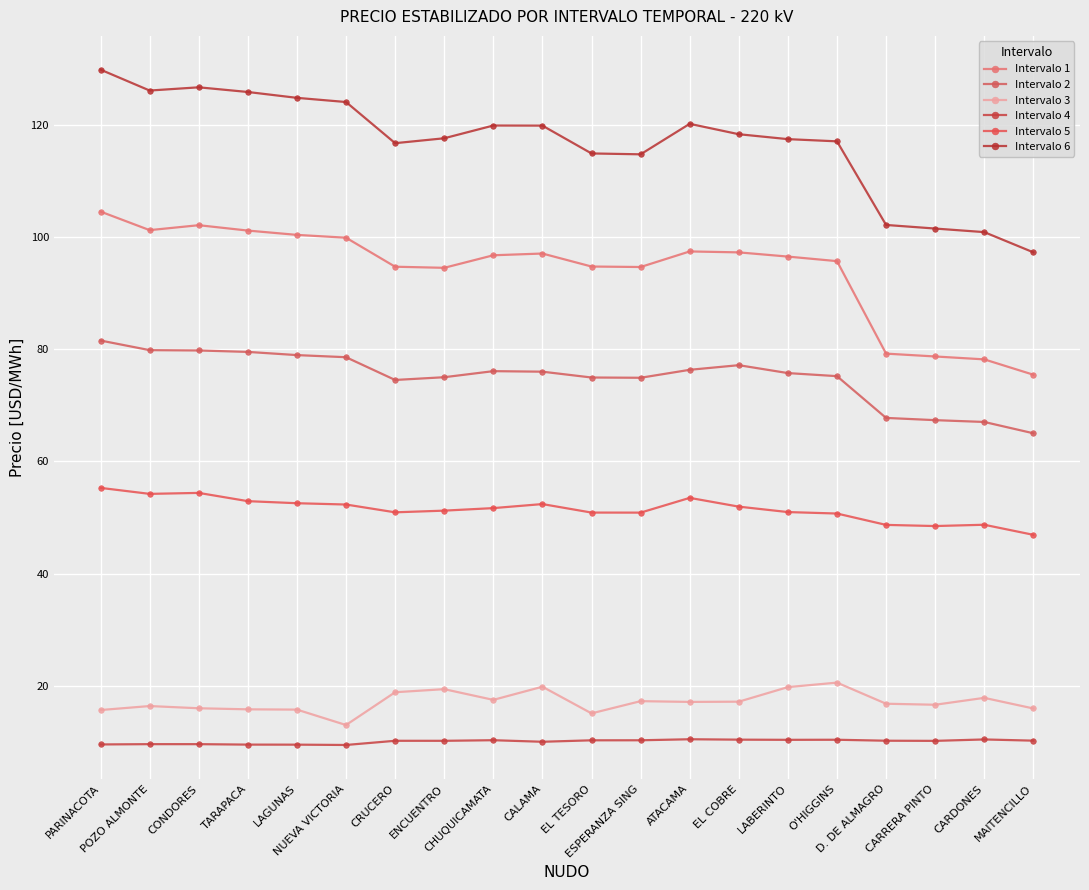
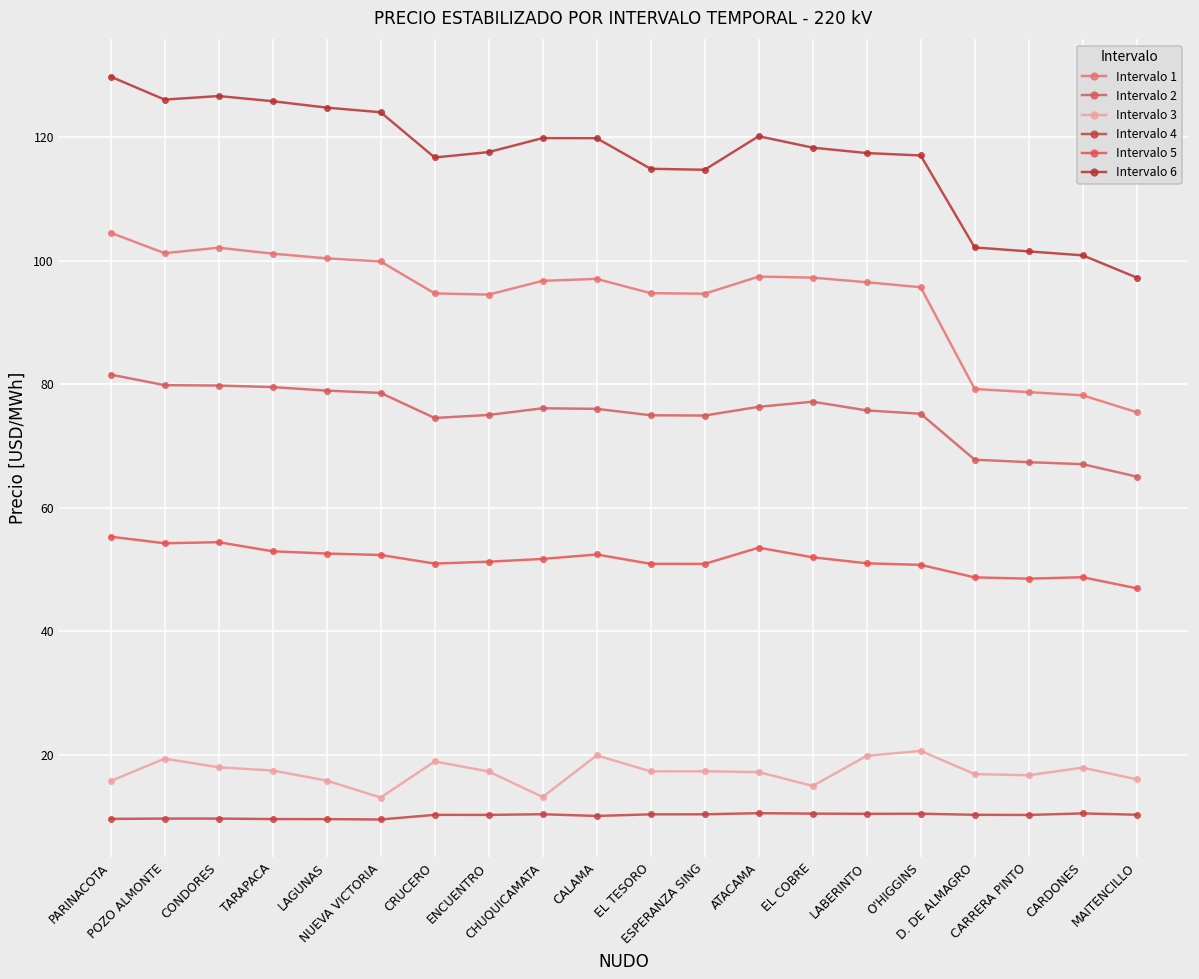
  {
    "Intervalo 3": {
      "PARINACOTA": 16,
-     "POZO ALMONTE": 16,
-     "CONDORES": 16,
-     "TARAPACA": 16,
+     "POZO ALMONTE": 19,
+     "CONDORES": 18,
+     "TARAPACA": 17,
      "LAGUNAS": 16,
      "NUEVA VICTORIA": 13,
      "CRUCERO": 19,
-     "ENCUENTRO": 19,
-     "CHUQUICAMATA": 18,
+     "ENCUENTRO": 17,
+     "CHUQUICAMATA": 13,
      "CALAMA": 20,
-     "EL TESORO": 15,
+     "EL TESORO": 17,
      "ESPERANZA SING": 17,
      "ATACAMA": 17,
-     "EL COBRE": 17,
+     "EL COBRE": 15,
      "LABERINTO": 20,
      "O'HIGGINS": 21,
      "D. DE ALMAGRO": 17,
      "CARRERA PINTO": 17,
      "CARDONES": 18,
      "MAITENCILLO": 16
    }
  }
